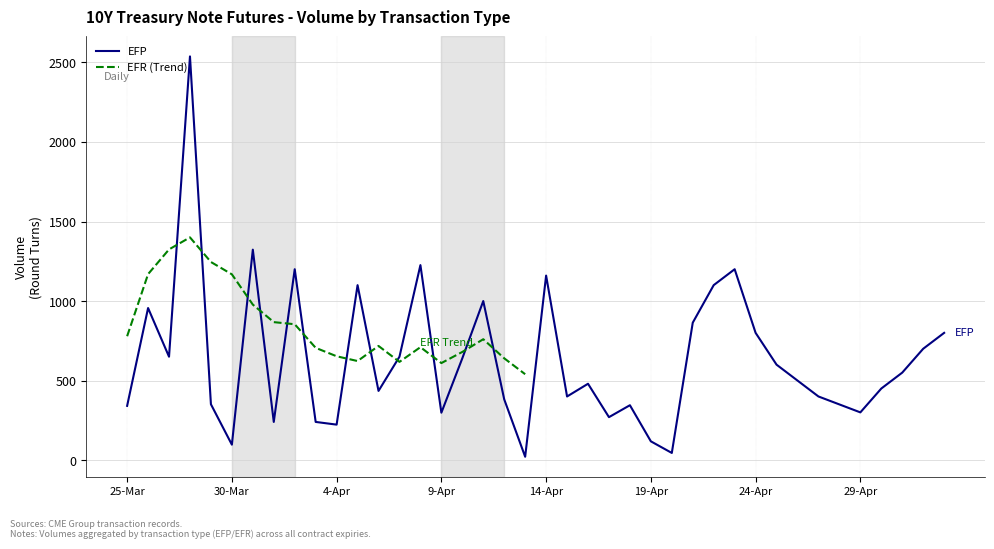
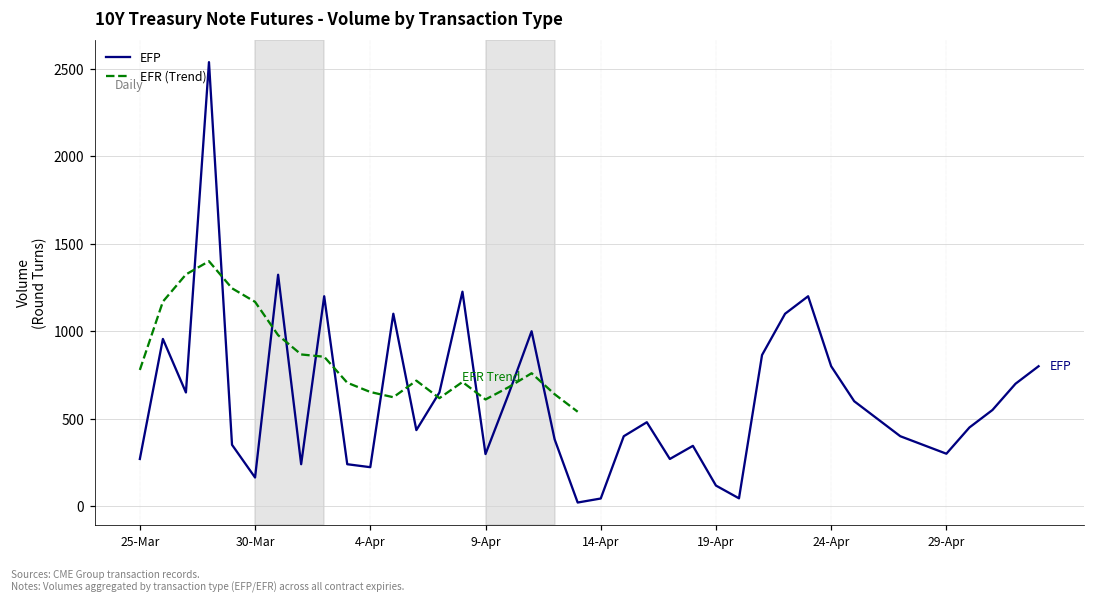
  {
    "EFP": {
-     "25-Mar": 340,
-     "30-Mar": 100,
+     "25-Mar": 270,
+     "30-Mar": 160,
      "4-Apr": 220,
      "9-Apr": 300,
-     "14-Apr": 1160,
+     "14-Apr": 40,
      "19-Apr": 120,
      "24-Apr": 800,
      "29-Apr": 300
    },
    "EFR (Trend)": {
      "25-Mar": 780,
      "30-Mar": 1170,
      "4-Apr": 650,
      "9-Apr": 610
    }
  }
